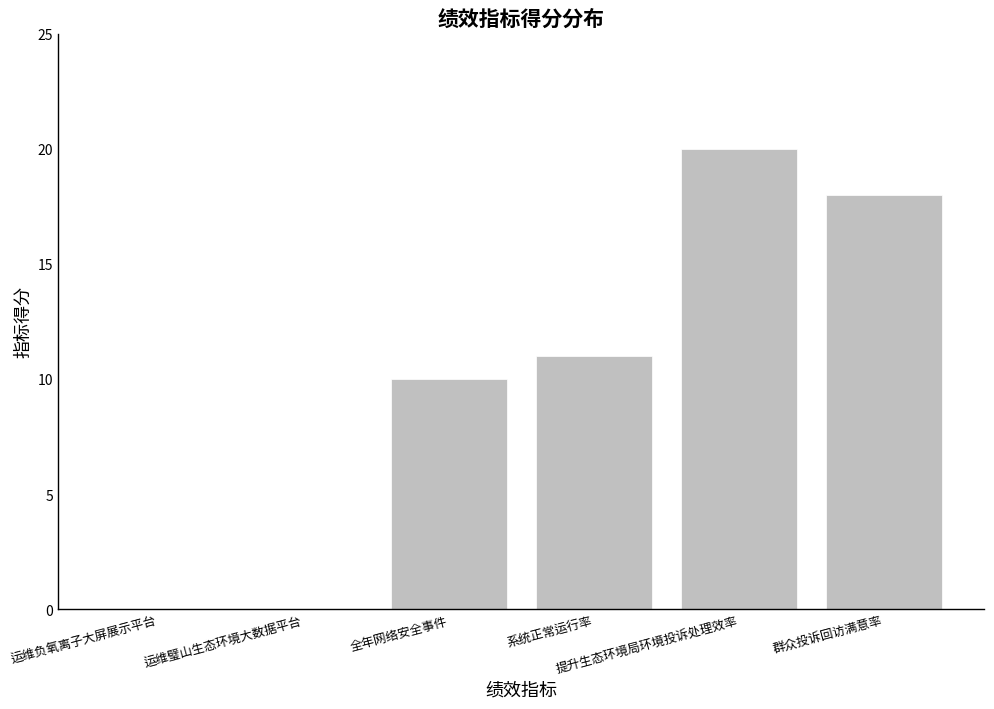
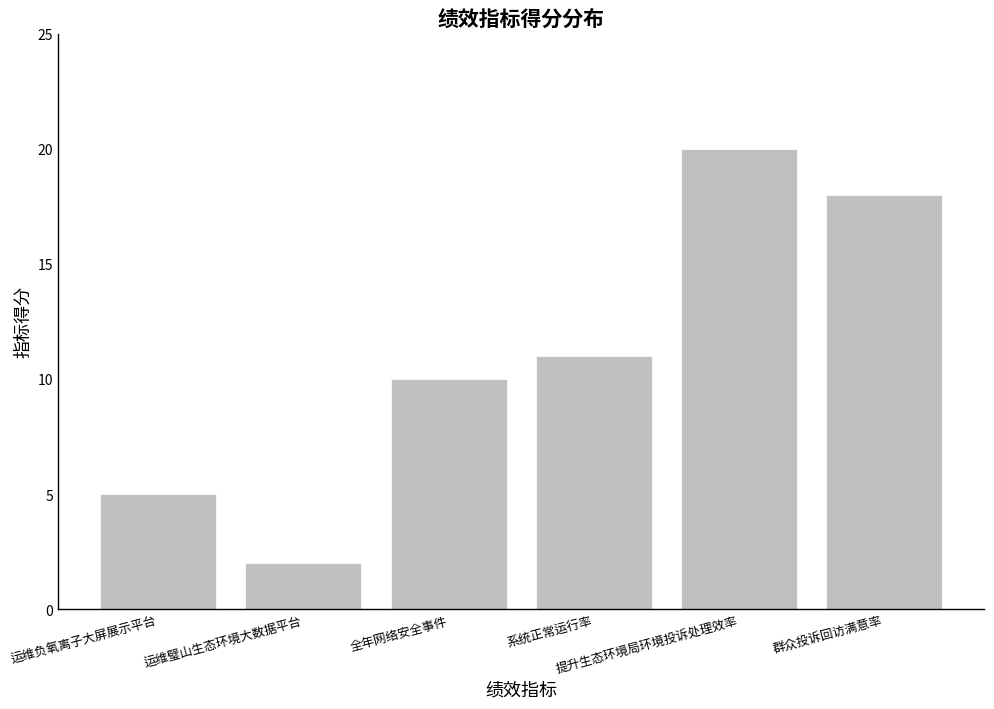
  {
-   "运维负氧离子大屏展示平台": 0,
-   "运维璧山生态环境大数据平台": 0,
+   "运维负氧离子大屏展示平台": 5,
+   "运维璧山生态环境大数据平台": 2,
    "全年网络安全事件": 10,
    "系统正常运行率": 11,
    "提升生态环境局环境投诉处理效率": 20,
    "群众投诉回访满意率": 18
  }
